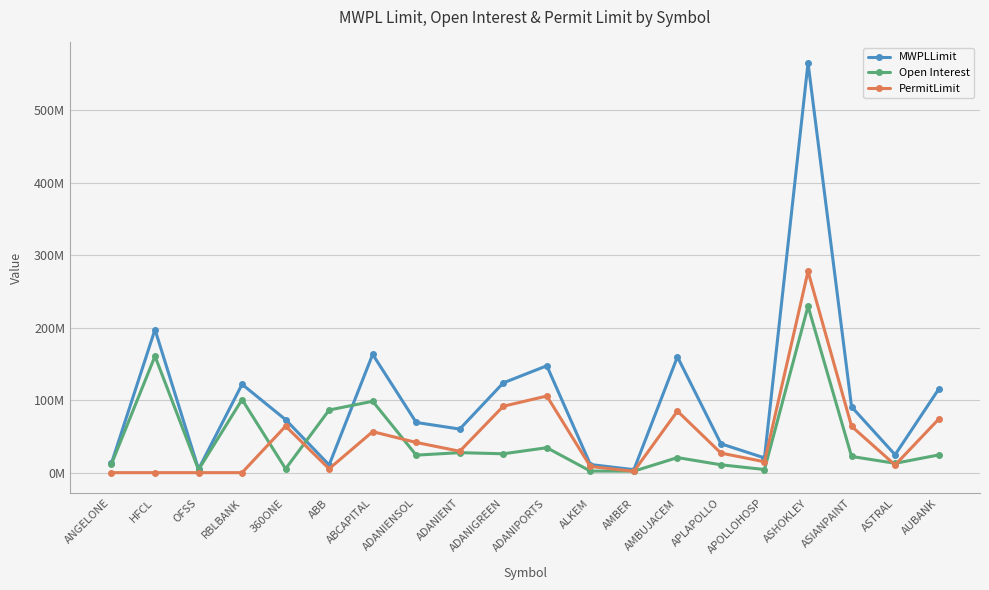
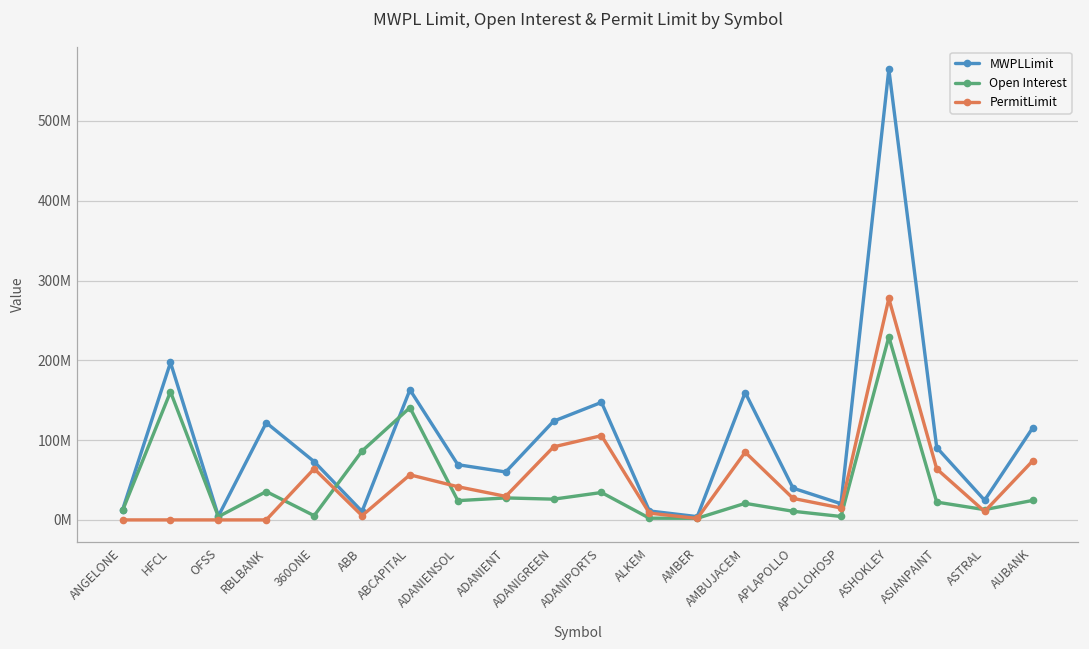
  {
    "MWPLLimit": {
      "HFCL": 200000000,
      "RBLBANK": 120000000,
      "360ONE": 70000000,
      "ABB": 10000000,
      "ABCAPITAL": 160000000,
      "ADANIENSOL": 70000000,
      "ADANIENT": 60000000,
      "ADANIGREEN": 120000000,
      "ADANIPORTS": 150000000,
      "AMBUJACEM": 160000000,
      "APLAPOLLO": 40000000,
      "APOLLOHOSP": 20000000,
      "ASHOKLEY": 560000000,
      "ASIANPAINT": 90000000,
      "ASTRAL": 20000000,
      "AUBANK": 110000000
    },
    "Open Interest": {
      "HFCL": 160000000,
-     "RBLBANK": 100000000,
+     "RBLBANK": 40000000,
      "360ONE": 10000000,
      "ABB": 90000000,
-     "ABCAPITAL": 100000000,
+     "ABCAPITAL": 140000000,
      "ADANIENSOL": 20000000,
      "ADANIGREEN": 30000000,
      "ADANIPORTS": 30000000,
      "ALKEM": 0,
      "AMBUJACEM": 20000000,
      "APLAPOLLO": 10000000,
      "APOLLOHOSP": 0,
      "ASHOKLEY": 230000000,
      "ASIANPAINT": 20000000,
      "AUBANK": 20000000
    },
    "PermitLimit": {
      "ANGELONE": 0,
      "HFCL": 0,
      "OFSS": 0,
      "RBLBANK": 0,
      "360ONE": 60000000,
      "ABB": 10000000,
      "ABCAPITAL": 60000000,
      "ADANIENSOL": 40000000,
      "ADANIGREEN": 90000000,
      "ADANIPORTS": 110000000,
      "AMBUJACEM": 80000000,
      "APLAPOLLO": 30000000,
      "APOLLOHOSP": 10000000,
      "ASHOKLEY": 280000000,
      "ASIANPAINT": 60000000,
      "AUBANK": 70000000
    }
  }
